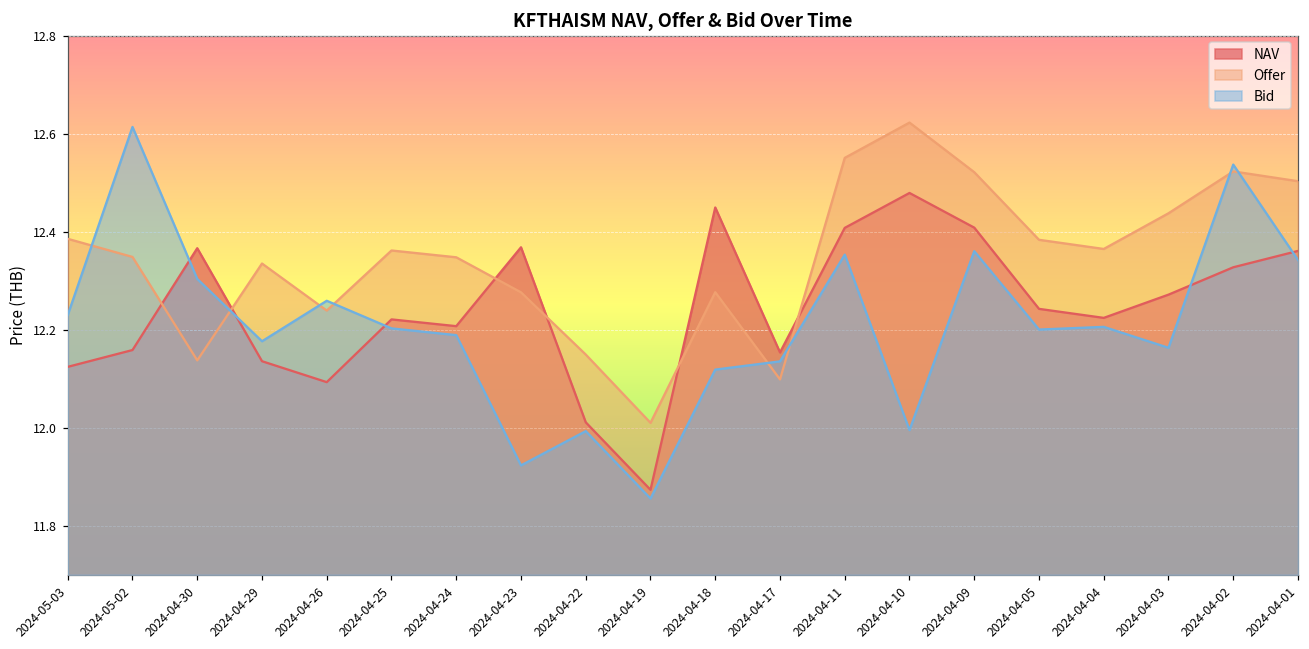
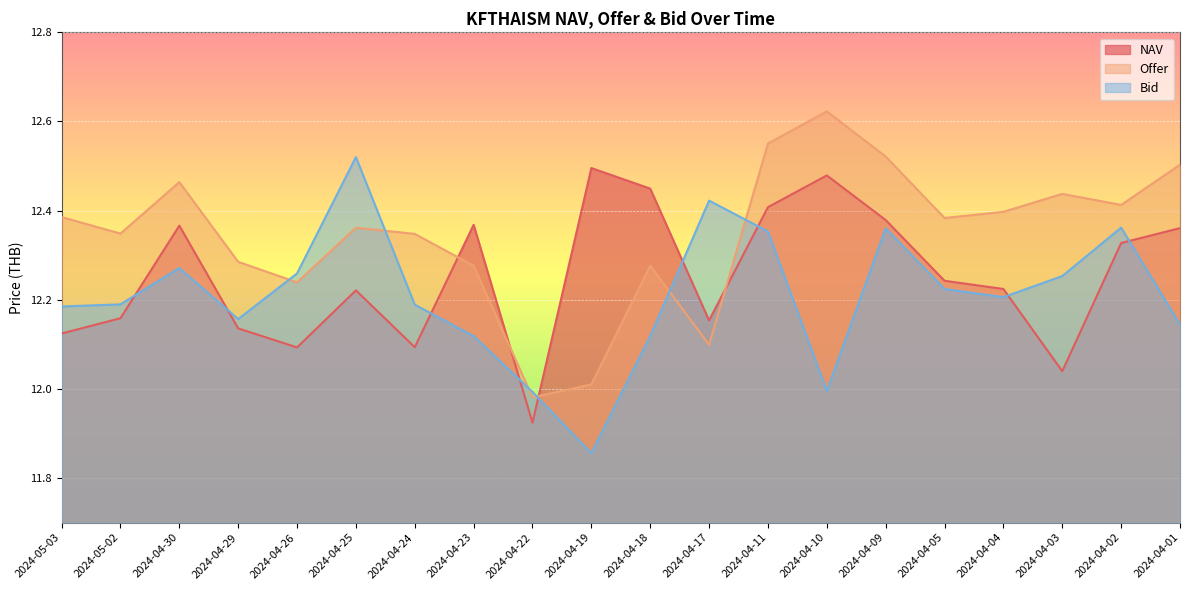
  {
    "NAV": {
      "2024-05-03": 12.12,
      "2024-05-02": 12.16,
      "2024-04-30": 12.37,
      "2024-04-29": 12.14,
      "2024-04-26": 12.09,
      "2024-04-25": 12.22,
-     "2024-04-24": 12.21,
+     "2024-04-24": 12.09,
      "2024-04-23": 12.37,
-     "2024-04-22": 12.01,
-     "2024-04-19": 11.87,
+     "2024-04-22": 11.92,
+     "2024-04-19": 12.50,
      "2024-04-18": 12.45,
      "2024-04-17": 12.15,
      "2024-04-11": 12.41,
      "2024-04-10": 12.48,
-     "2024-04-09": 12.41,
+     "2024-04-09": 12.38,
      "2024-04-05": 12.24,
      "2024-04-04": 12.22,
-     "2024-04-03": 12.27,
+     "2024-04-03": 12.04,
      "2024-04-02": 12.33,
      "2024-04-01": 12.36
    },
    "Offer": {
      "2024-05-03": 12.39,
      "2024-05-02": 12.35,
-     "2024-04-30": 12.14,
-     "2024-04-29": 12.34,
+     "2024-04-30": 12.46,
+     "2024-04-29": 12.29,
      "2024-04-26": 12.24,
      "2024-04-25": 12.36,
      "2024-04-24": 12.35,
      "2024-04-23": 12.28,
-     "2024-04-22": 12.15,
+     "2024-04-22": 11.98,
      "2024-04-19": 12.01,
      "2024-04-18": 12.28,
      "2024-04-17": 12.10,
      "2024-04-11": 12.55,
      "2024-04-10": 12.62,
      "2024-04-09": 12.52,
      "2024-04-05": 12.38,
-     "2024-04-04": 12.36,
+     "2024-04-04": 12.40,
      "2024-04-03": 12.44,
-     "2024-04-02": 12.52,
+     "2024-04-02": 12.41,
      "2024-04-01": 12.50
    },
    "Bid": {
-     "2024-05-03": 12.23,
-     "2024-05-02": 12.61,
-     "2024-04-30": 12.30,
-     "2024-04-29": 12.18,
+     "2024-05-03": 12.18,
+     "2024-05-02": 12.19,
+     "2024-04-30": 12.27,
+     "2024-04-29": 12.16,
      "2024-04-26": 12.26,
-     "2024-04-25": 12.20,
+     "2024-04-25": 12.52,
      "2024-04-24": 12.19,
-     "2024-04-23": 11.92,
+     "2024-04-23": 12.12,
      "2024-04-22": 11.99,
      "2024-04-19": 11.86,
      "2024-04-18": 12.12,
-     "2024-04-17": 12.14,
+     "2024-04-17": 12.42,
      "2024-04-11": 12.35,
      "2024-04-10": 12.00,
      "2024-04-09": 12.36,
-     "2024-04-05": 12.20,
+     "2024-04-05": 12.22,
      "2024-04-04": 12.21,
-     "2024-04-03": 12.16,
-     "2024-04-02": 12.54,
-     "2024-04-01": 12.34
+     "2024-04-03": 12.25,
+     "2024-04-02": 12.36,
+     "2024-04-01": 12.14
    }
  }
